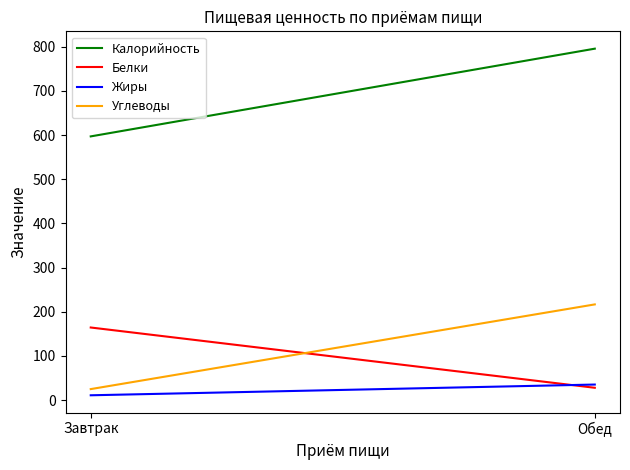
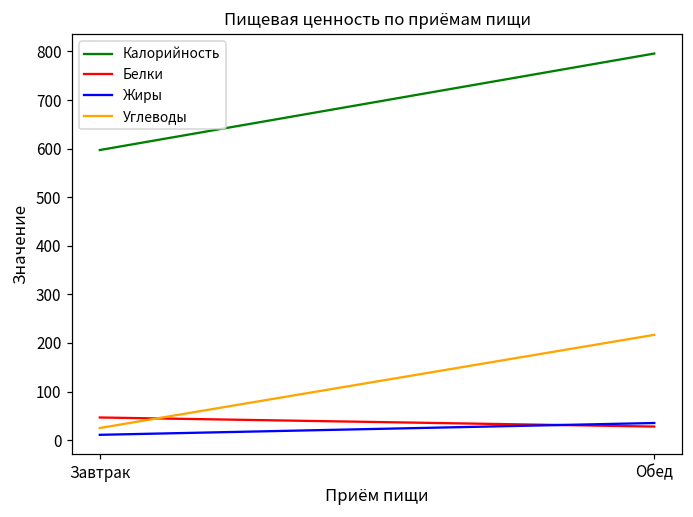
  {
    "Калорийность": {
      "Завтрак": 600,
      "Обед": 800
    },
    "Белки": {
-     "Завтрак": 160,
+     "Завтрак": 50,
      "Обед": 30
    },
    "Жиры": {
      "Завтрак": 10,
      "Обед": 40
    },
    "Углеводы": {
      "Завтрак": 20,
      "Обед": 220
    }
  }
